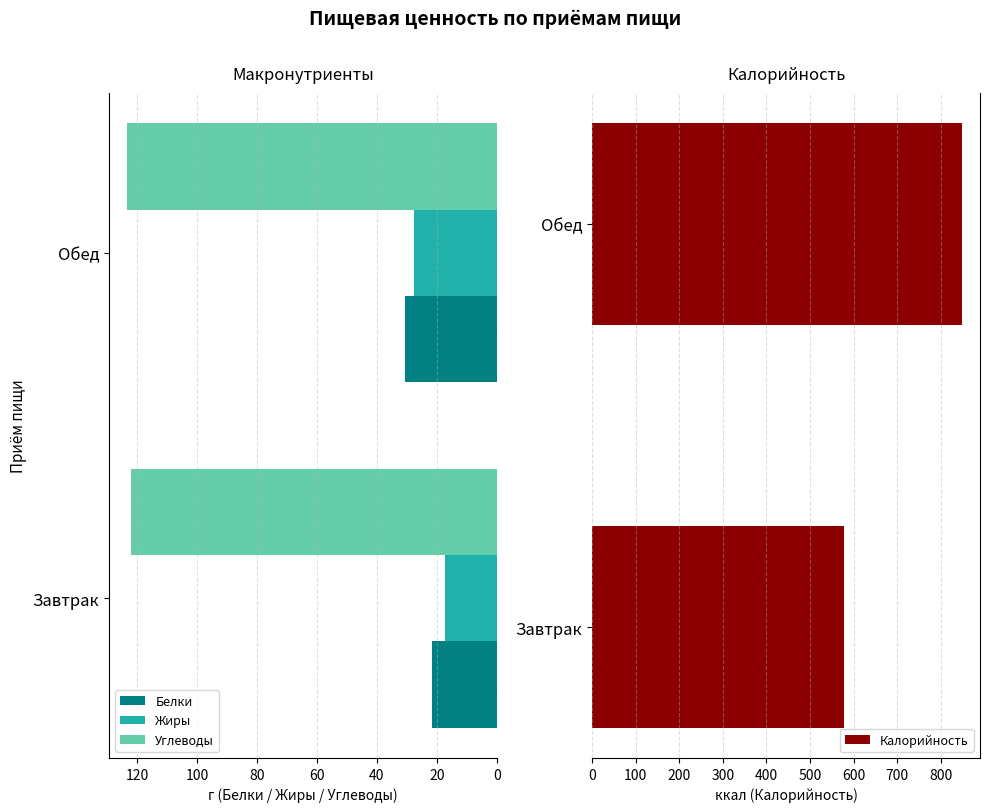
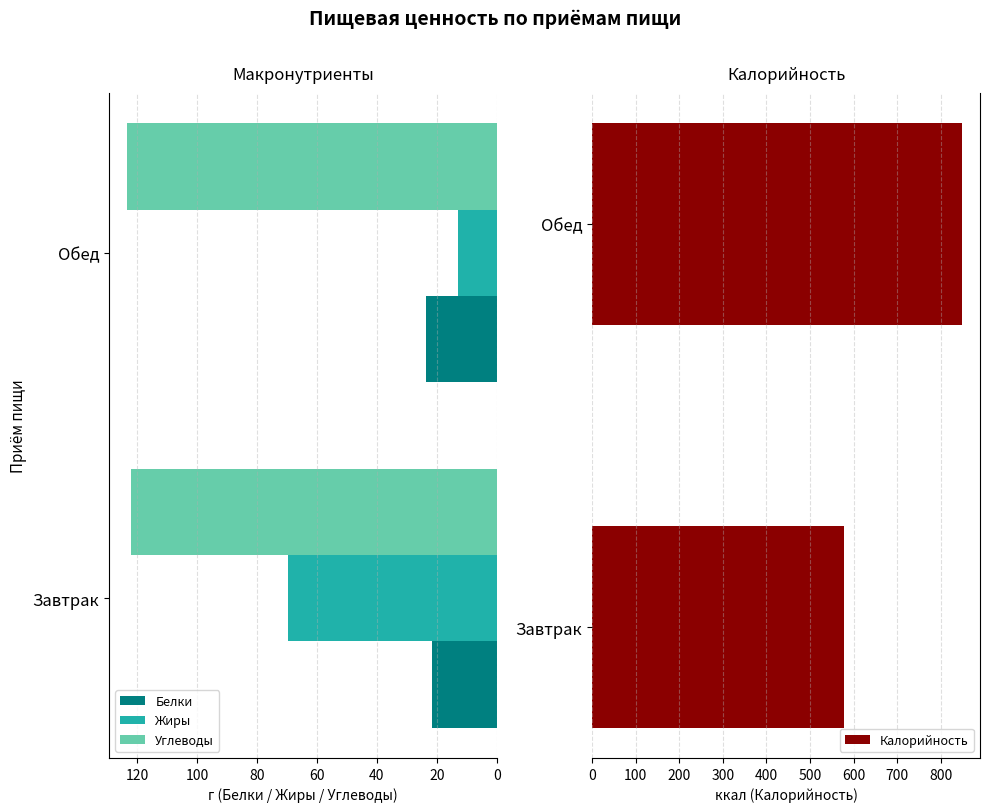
  {
    "Макронутриенты": {
      "Белки": {
-       "Обед": 31,
+       "Обед": 24,
        "Завтрак": 22
      },
      "Жиры": {
-       "Обед": 27,
-       "Завтрак": 17
+       "Обед": 13,
+       "Завтрак": 70
      },
      "Углеводы": {
        "Обед": 123,
        "Завтрак": 122
      }
    },
    "Калорийность": {
      "Обед": 850,
      "Завтрак": 580
    }
  }
